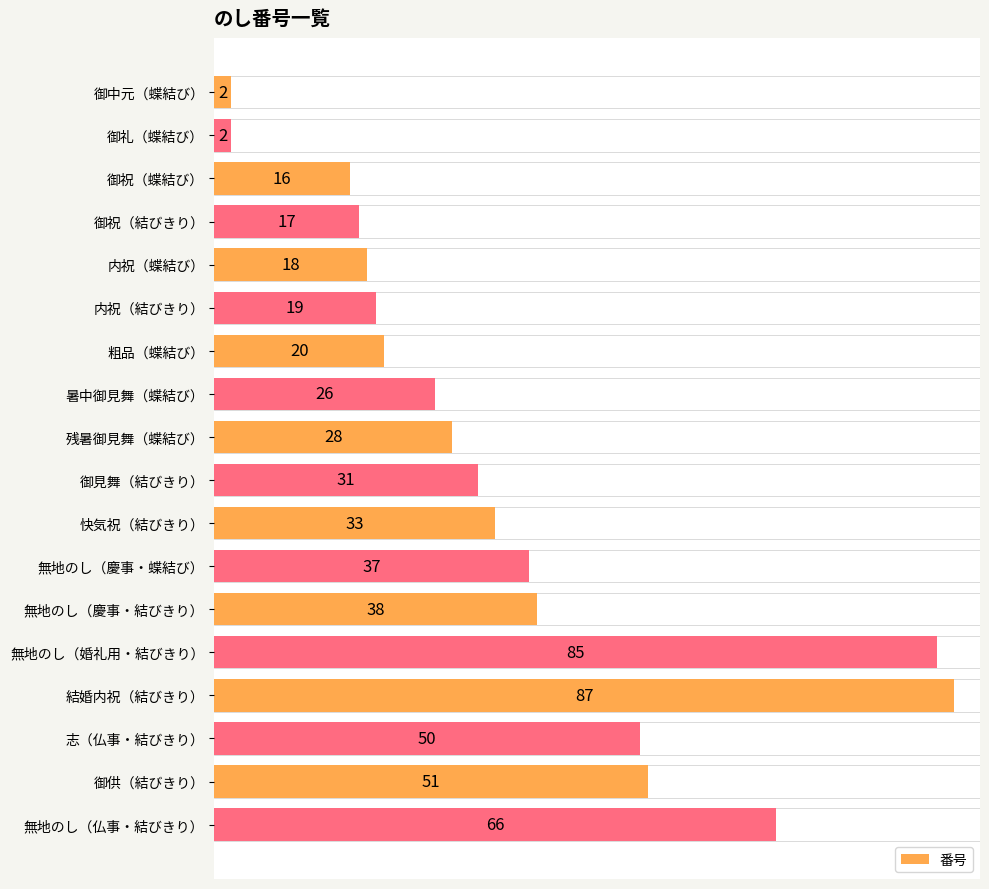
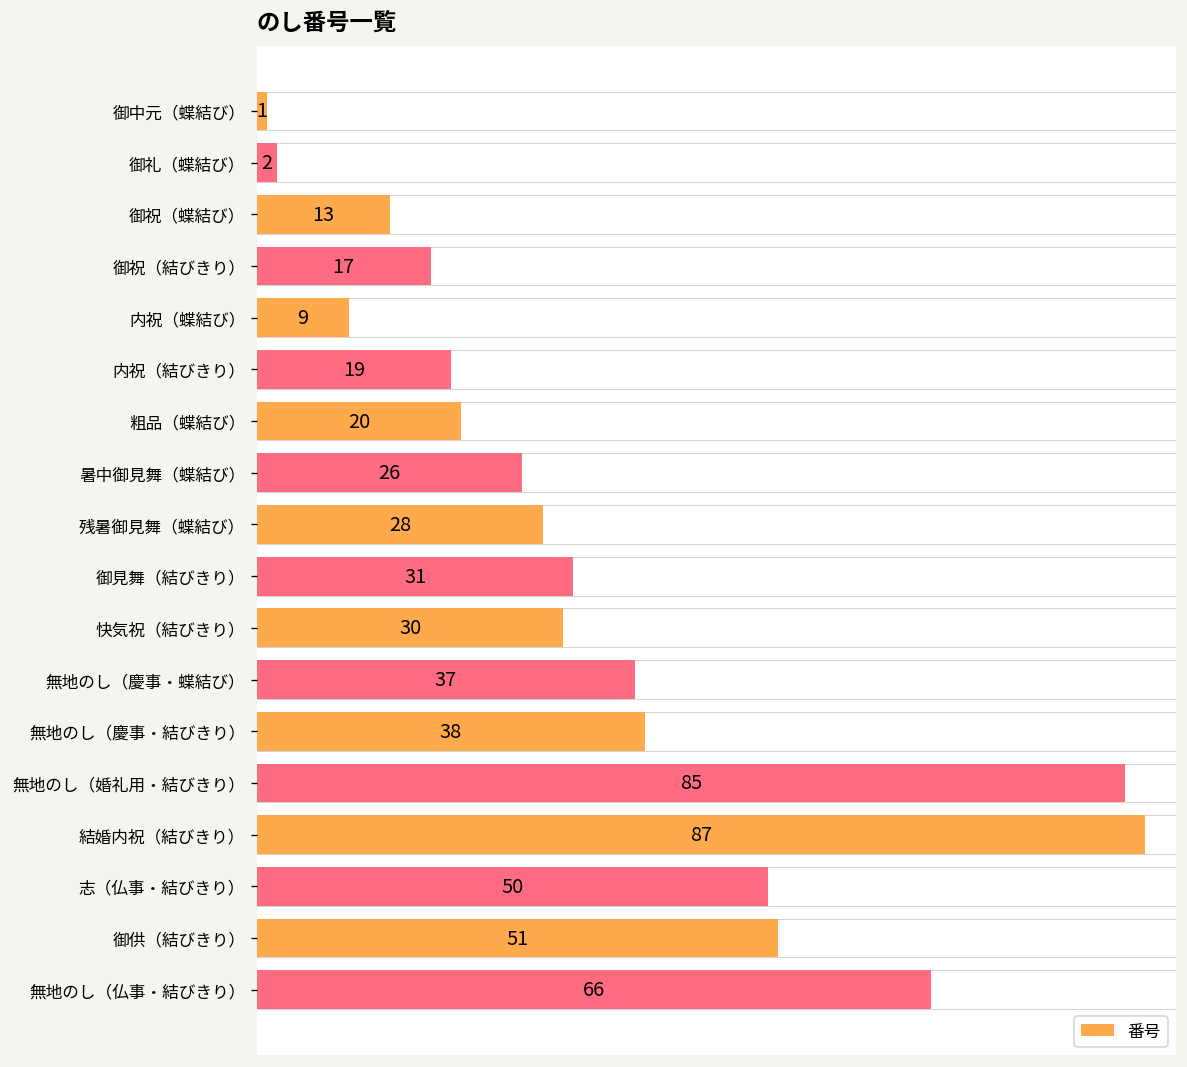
  {
-   "御中元（蝶結び）": 2,
+   "御中元（蝶結び）": 1,
    "御礼（蝶結び）": 2,
-   "御祝（蝶結び）": 16,
+   "御祝（蝶結び）": 13,
    "御祝（結びきり）": 17,
-   "内祝（蝶結び）": 18,
+   "内祝（蝶結び）": 9,
    "内祝（結びきり）": 19,
    "粗品（蝶結び）": 20,
    "暑中御見舞（蝶結び）": 26,
    "残暑御見舞（蝶結び）": 28,
    "御見舞（結びきり）": 31,
-   "快気祝（結びきり）": 33,
+   "快気祝（結びきり）": 30,
    "無地のし（慶事・蝶結び）": 37,
    "無地のし（慶事・結びきり）": 38,
    "無地のし（婚礼用・結びきり）": 85,
    "結婚内祝（結びきり）": 87,
    "志（仏事・結びきり）": 50,
    "御供（結びきり）": 51,
    "無地のし（仏事・結びきり）": 66
  }
